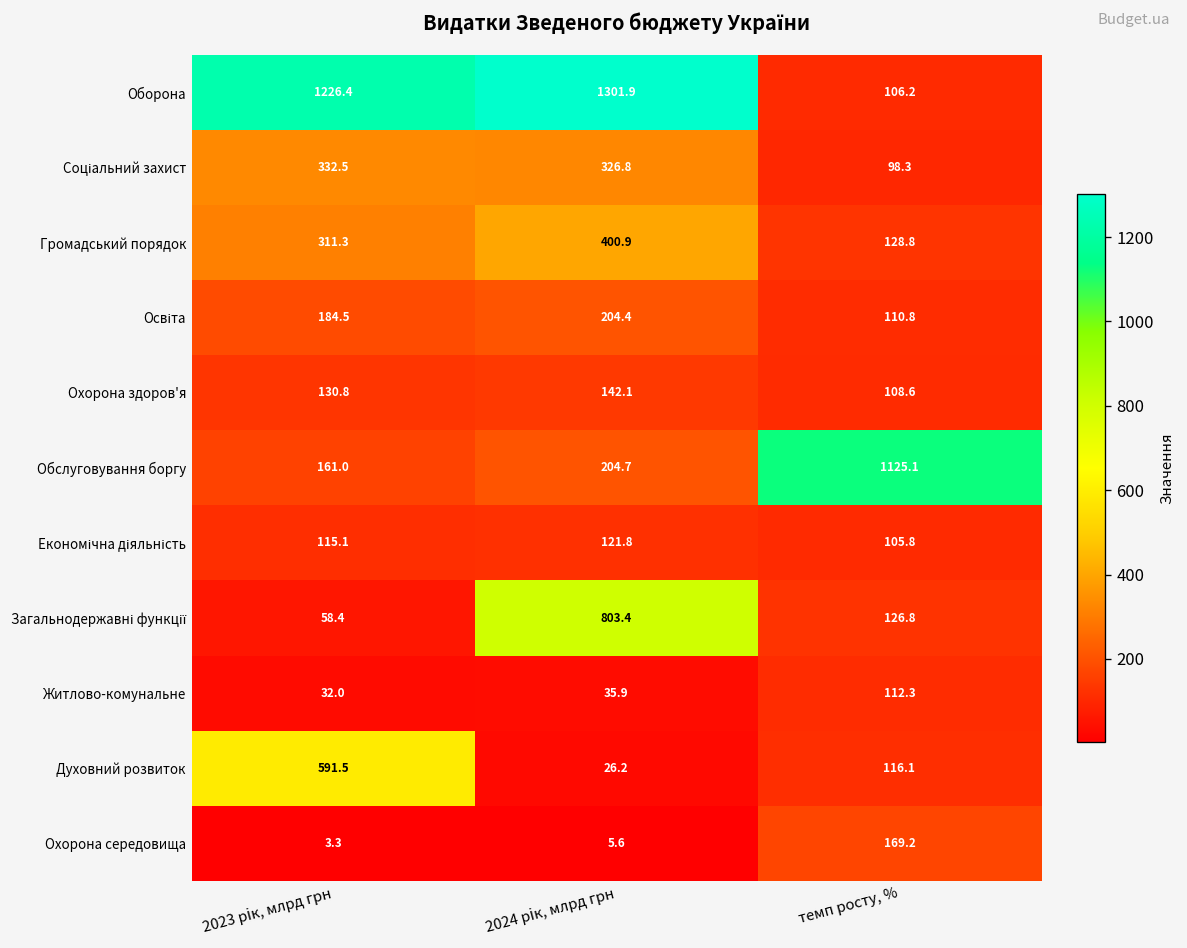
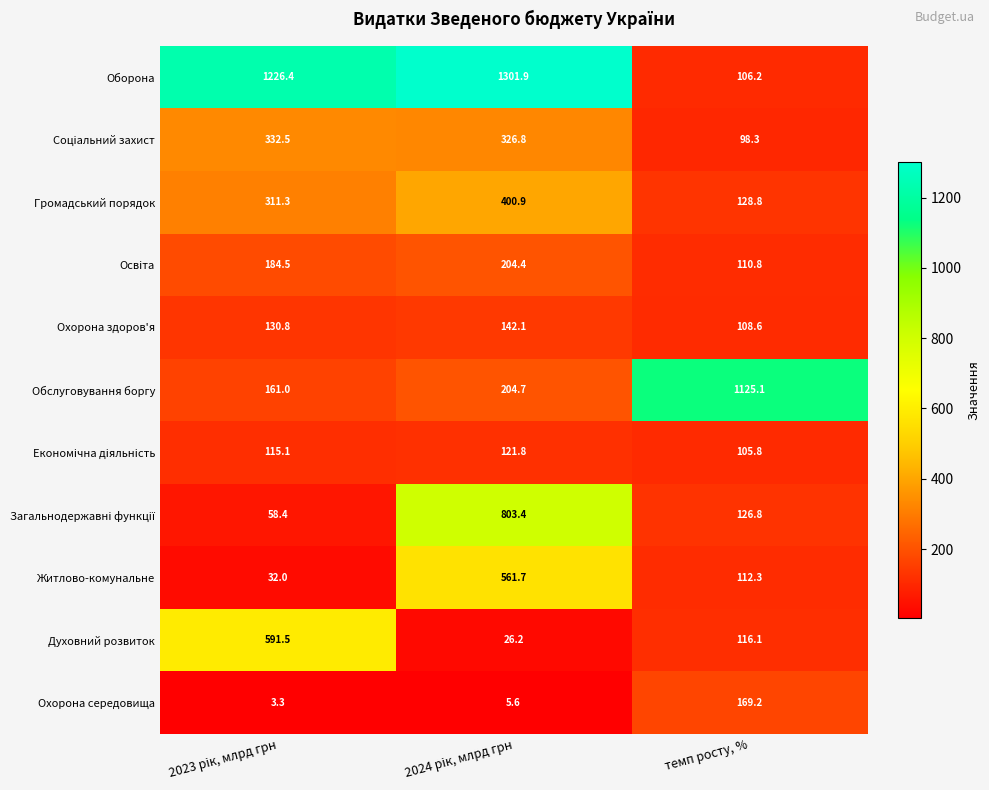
  {
    "Оборона": {
      "2023 рік, млрд грн": 1226.4,
      "2024 рік, млрд грн": 1301.9,
      "темп росту, %": 106.2
    },
    "Соціальний захист": {
      "2023 рік, млрд грн": 332.5,
      "2024 рік, млрд грн": 326.8,
      "темп росту, %": 98.3
    },
    "Громадський порядок": {
      "2023 рік, млрд грн": 311.3,
      "2024 рік, млрд грн": 400.9,
      "темп росту, %": 128.8
    },
    "Освіта": {
      "2023 рік, млрд грн": 184.5,
      "2024 рік, млрд грн": 204.4,
      "темп росту, %": 110.8
    },
    "Охорона здоров'я": {
      "2023 рік, млрд грн": 130.8,
      "2024 рік, млрд грн": 142.1,
      "темп росту, %": 108.6
    },
    "Обслуговування боргу": {
      "2023 рік, млрд грн": 161.0,
      "2024 рік, млрд грн": 204.7,
      "темп росту, %": 1125.1
    },
    "Економічна діяльність": {
      "2023 рік, млрд грн": 115.1,
      "2024 рік, млрд грн": 121.8,
      "темп росту, %": 105.8
    },
    "Загальнодержавні функції": {
      "2023 рік, млрд грн": 58.4,
      "2024 рік, млрд грн": 803.4,
      "темп росту, %": 126.8
    },
    "Житлово-комунальне": {
      "2023 рік, млрд грн": 32.0,
-     "2024 рік, млрд грн": 35.9,
+     "2024 рік, млрд грн": 561.7,
      "темп росту, %": 112.3
    },
    "Духовний розвиток": {
      "2023 рік, млрд грн": 591.5,
      "2024 рік, млрд грн": 26.2,
      "темп росту, %": 116.1
    },
    "Охорона середовища": {
      "2023 рік, млрд грн": 3.3,
      "2024 рік, млрд грн": 5.6,
      "темп росту, %": 169.2
    }
  }
